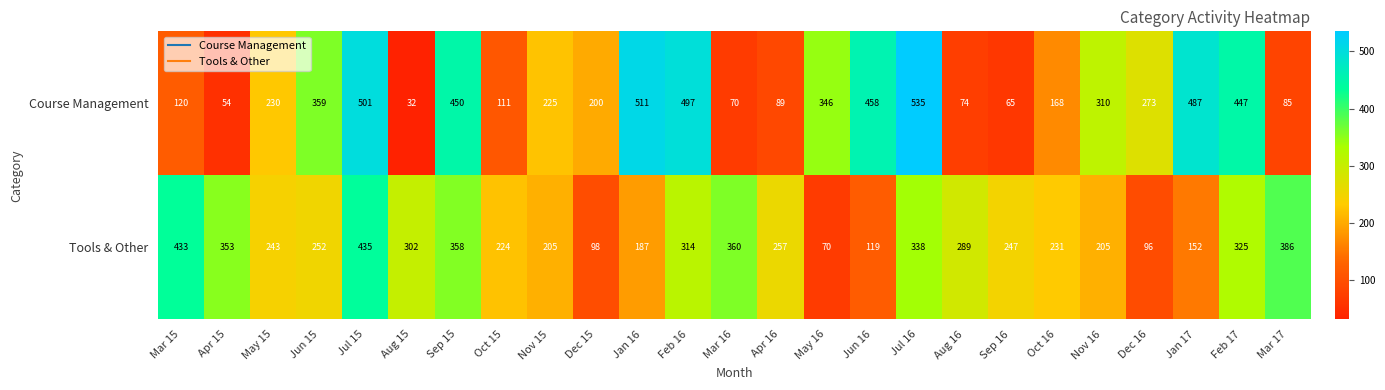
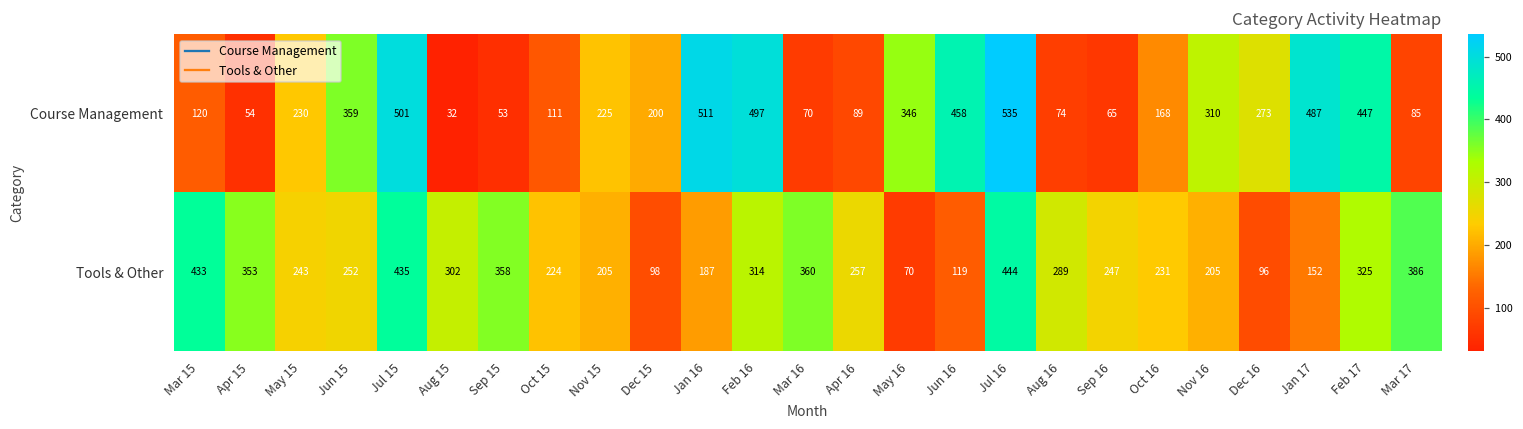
  {
    "Course Management": {
      "Mar 15": 120,
      "Apr 15": 54,
      "May 15": 230,
      "Jun 15": 359,
      "Jul 15": 501,
      "Aug 15": 32,
-     "Sep 15": 450,
+     "Sep 15": 53,
      "Oct 15": 111,
      "Nov 15": 225,
      "Dec 15": 200,
      "Jan 16": 511,
      "Feb 16": 497,
      "Mar 16": 70,
      "Apr 16": 89,
      "May 16": 346,
      "Jun 16": 458,
      "Jul 16": 535,
      "Aug 16": 74,
      "Sep 16": 65,
      "Oct 16": 168,
      "Nov 16": 310,
      "Dec 16": 273,
      "Jan 17": 487,
      "Feb 17": 447,
      "Mar 17": 85
    },
    "Tools & Other": {
      "Mar 15": 433,
      "Apr 15": 353,
      "May 15": 243,
      "Jun 15": 252,
      "Jul 15": 435,
      "Aug 15": 302,
      "Sep 15": 358,
      "Oct 15": 224,
      "Nov 15": 205,
      "Dec 15": 98,
      "Jan 16": 187,
      "Feb 16": 314,
      "Mar 16": 360,
      "Apr 16": 257,
      "May 16": 70,
      "Jun 16": 119,
-     "Jul 16": 338,
+     "Jul 16": 444,
      "Aug 16": 289,
      "Sep 16": 247,
      "Oct 16": 231,
      "Nov 16": 205,
      "Dec 16": 96,
      "Jan 17": 152,
      "Feb 17": 325,
      "Mar 17": 386
    }
  }
